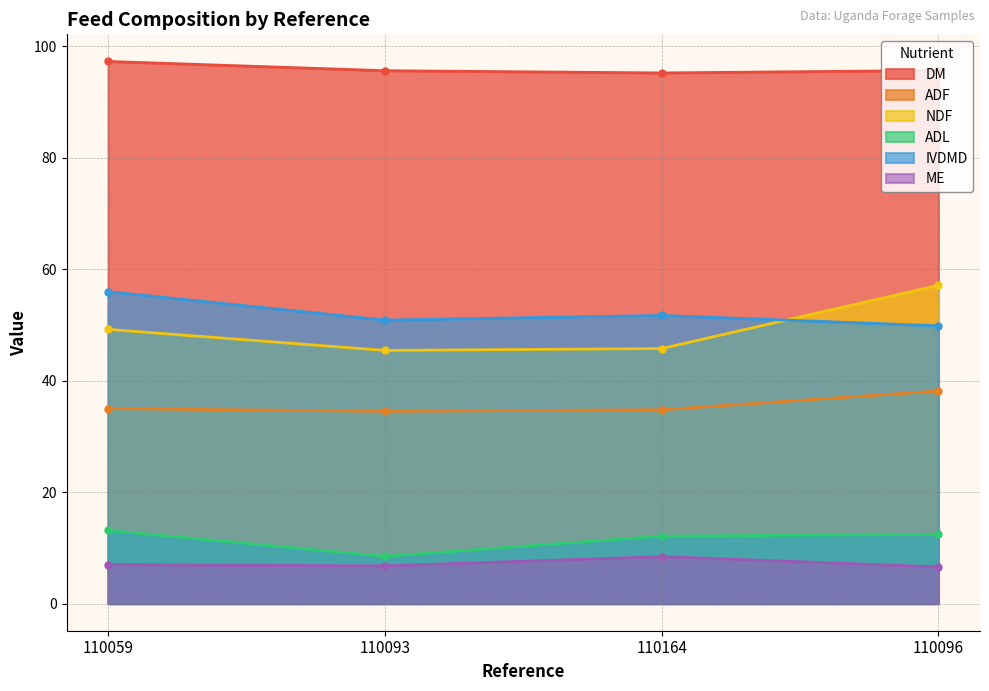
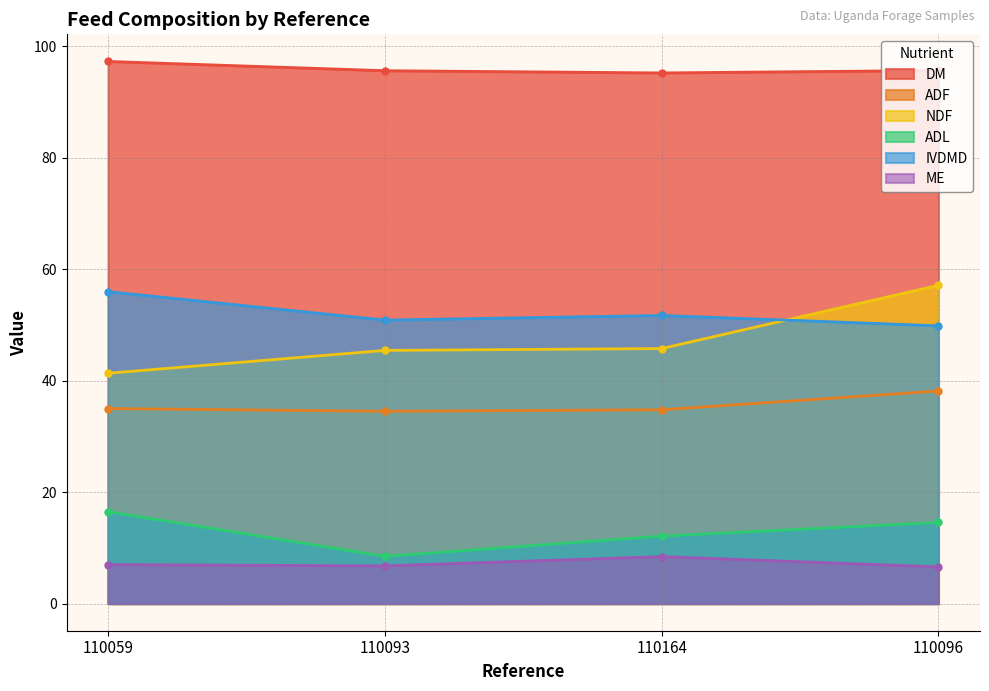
  {
    "NDF": {
-     "110059": 49,
+     "110059": 41,
      "110093": 45,
      "110164": 46,
      "110096": 57
    },
    "ADL": {
-     "110059": 13,
+     "110059": 17,
      "110093": 8,
      "110164": 12,
-     "110096": 12
+     "110096": 15
    },
    "IVDMD": {
      "110059": 56,
      "110093": 51,
      "110164": 52,
      "110096": 50
    },
    "ME": {
      "110059": 7,
      "110093": 7,
      "110164": 8,
      "110096": 7
    }
  }
